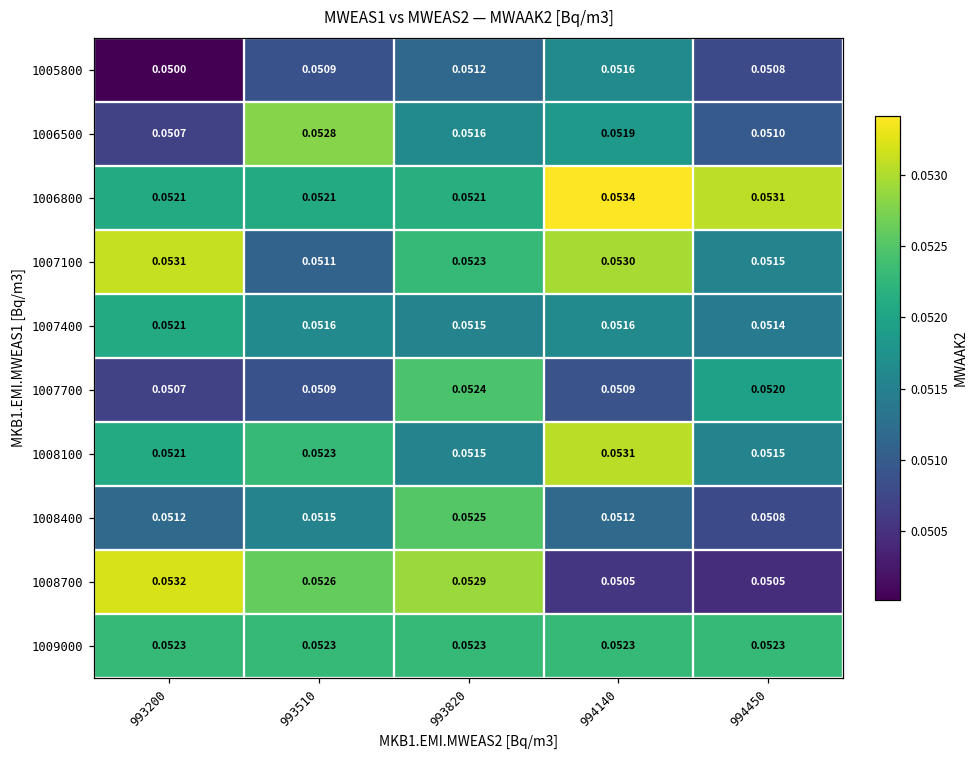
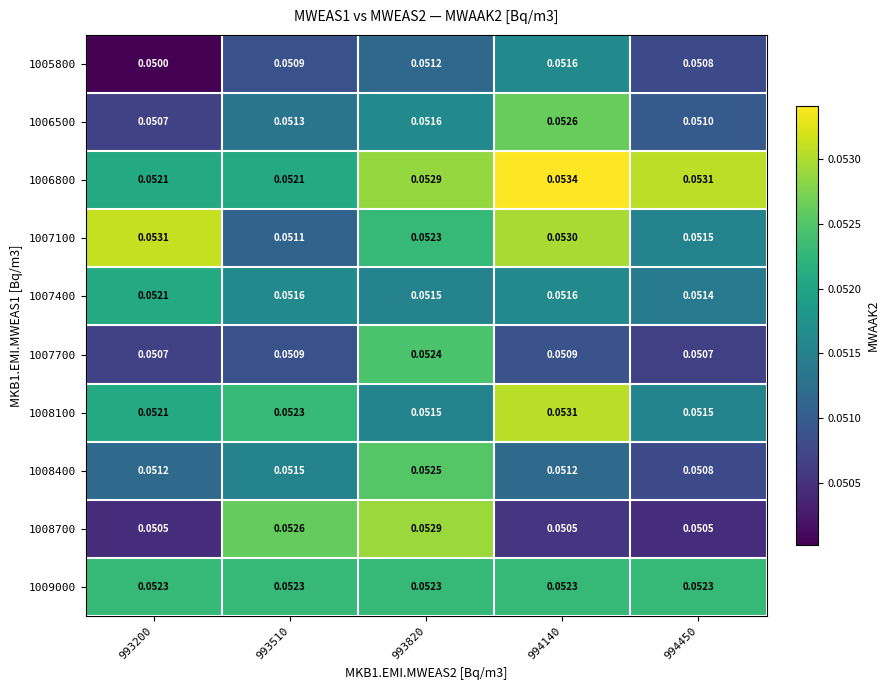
  {
    "1005800": {
      "993200": 0.0500,
      "993510": 0.0509,
      "993820": 0.0512,
      "994140": 0.0516,
      "994450": 0.0508
    },
    "1006500": {
      "993200": 0.0507,
-     "993510": 0.0528,
+     "993510": 0.0513,
      "993820": 0.0516,
-     "994140": 0.0519,
+     "994140": 0.0526,
      "994450": 0.0510
    },
    "1006800": {
      "993200": 0.0521,
      "993510": 0.0521,
-     "993820": 0.0521,
+     "993820": 0.0529,
      "994140": 0.0534,
      "994450": 0.0531
    },
    "1007100": {
      "993200": 0.0531,
      "993510": 0.0511,
      "993820": 0.0523,
      "994140": 0.0530,
      "994450": 0.0515
    },
    "1007400": {
      "993200": 0.0521,
      "993510": 0.0516,
      "993820": 0.0515,
      "994140": 0.0516,
      "994450": 0.0514
    },
    "1007700": {
      "993200": 0.0507,
      "993510": 0.0509,
      "993820": 0.0524,
      "994140": 0.0509,
-     "994450": 0.0520
+     "994450": 0.0507
    },
    "1008100": {
      "993200": 0.0521,
      "993510": 0.0523,
      "993820": 0.0515,
      "994140": 0.0531,
      "994450": 0.0515
    },
    "1008400": {
      "993200": 0.0512,
      "993510": 0.0515,
      "993820": 0.0525,
      "994140": 0.0512,
      "994450": 0.0508
    },
    "1008700": {
-     "993200": 0.0532,
+     "993200": 0.0505,
      "993510": 0.0526,
      "993820": 0.0529,
      "994140": 0.0505,
      "994450": 0.0505
    },
    "1009000": {
      "993200": 0.0523,
      "993510": 0.0523,
      "993820": 0.0523,
      "994140": 0.0523,
      "994450": 0.0523
    }
  }
